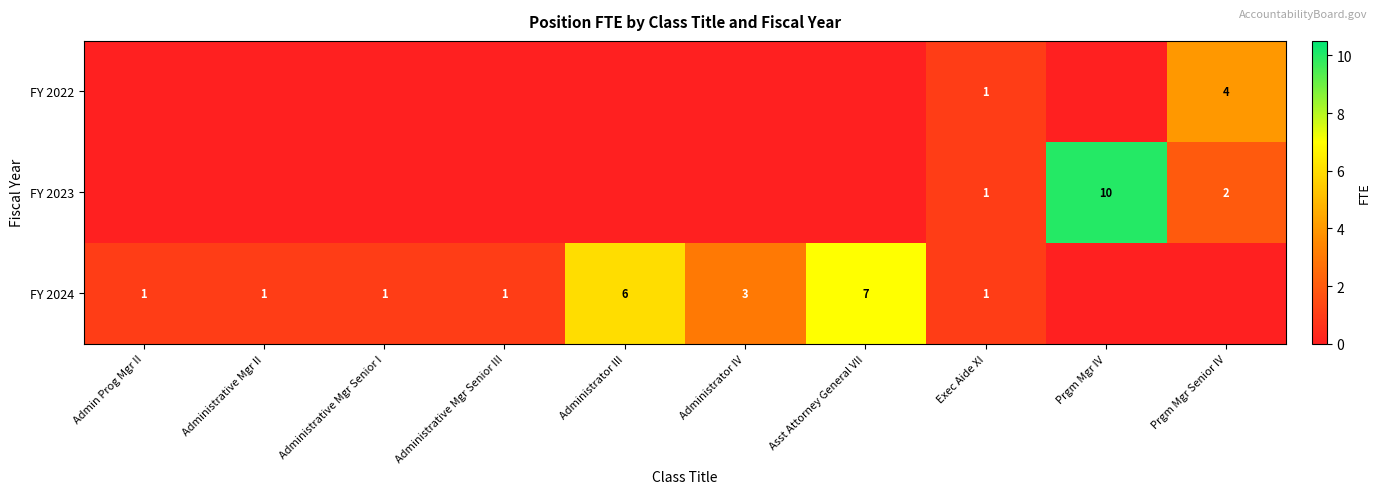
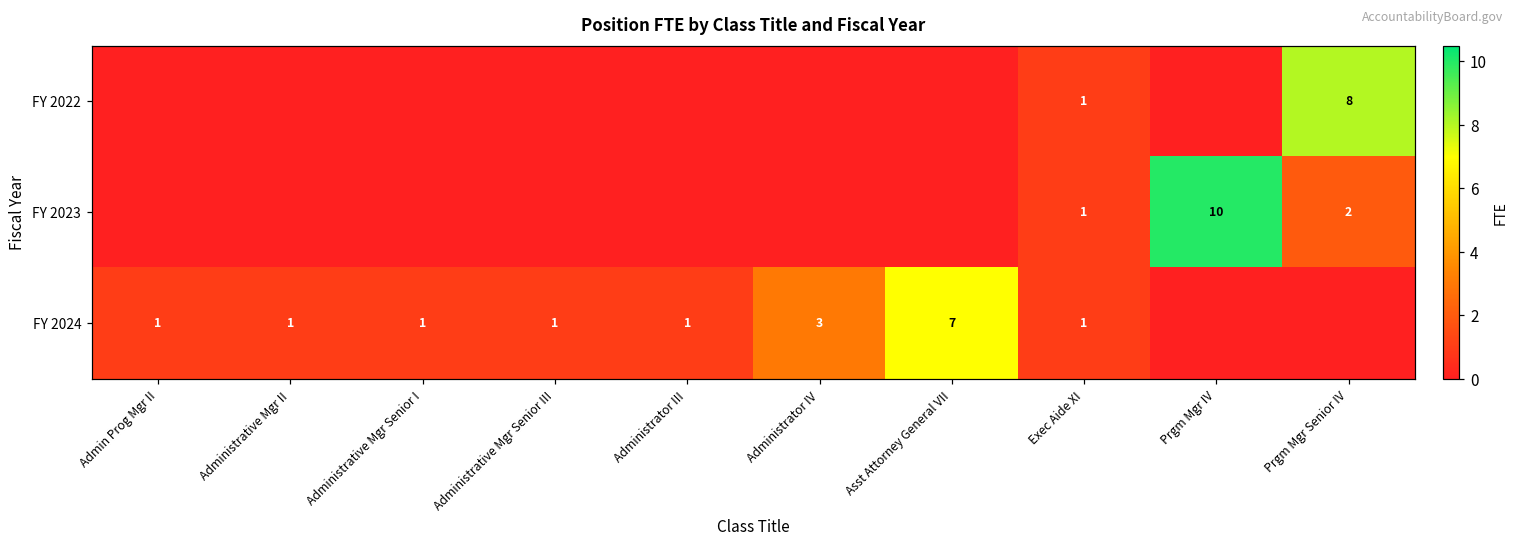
  {
    "FY 2022": {
      "Exec Aide XI": 1,
-     "Prgm Mgr Senior IV": 4
+     "Prgm Mgr Senior IV": 8
    },
    "FY 2023": {
      "Exec Aide XI": 1,
      "Prgm Mgr IV": 10,
      "Prgm Mgr Senior IV": 2
    },
    "FY 2024": {
      "Admin Prog Mgr II": 1,
      "Administrative Mgr II": 1,
      "Administrative Mgr Senior I": 1,
      "Administrative Mgr Senior III": 1,
-     "Administrator III": 6,
+     "Administrator III": 1,
      "Administrator IV": 3,
      "Asst Attorney General VII": 7,
      "Exec Aide XI": 1
    }
  }
